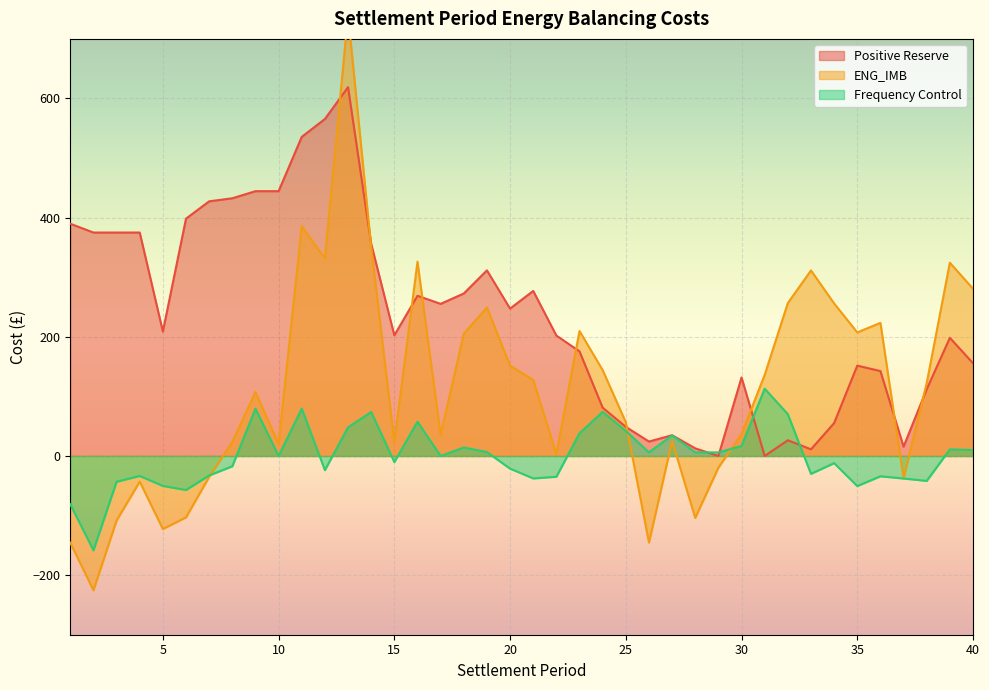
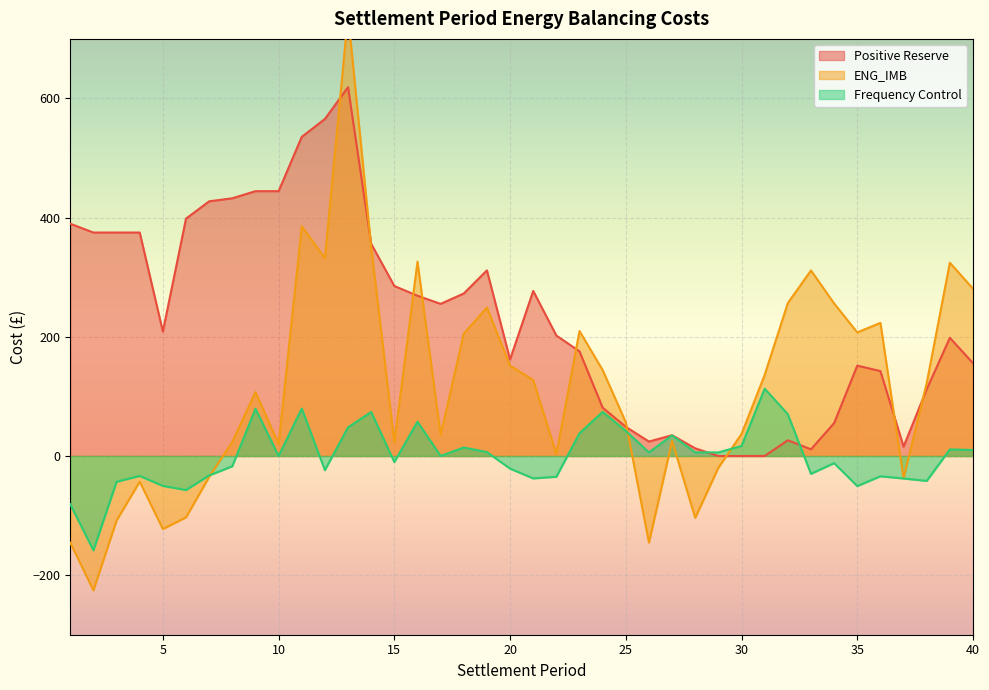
  {
    "Positive Reserve": {
      "5": 210,
      "10": 440,
-     "15": 200,
-     "20": 250,
+     "15": 290,
+     "20": 160,
      "25": 50,
-     "30": 130,
+     "30": 0,
      "35": 150,
      "40": 160
    }
  }
